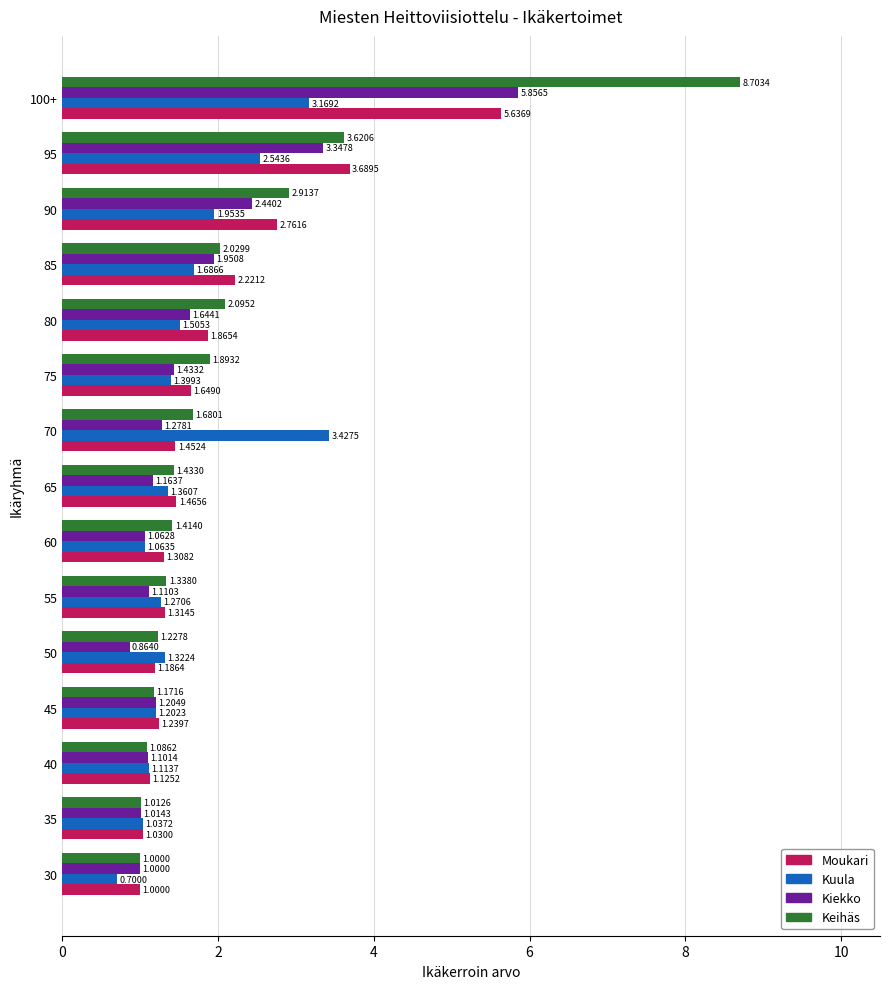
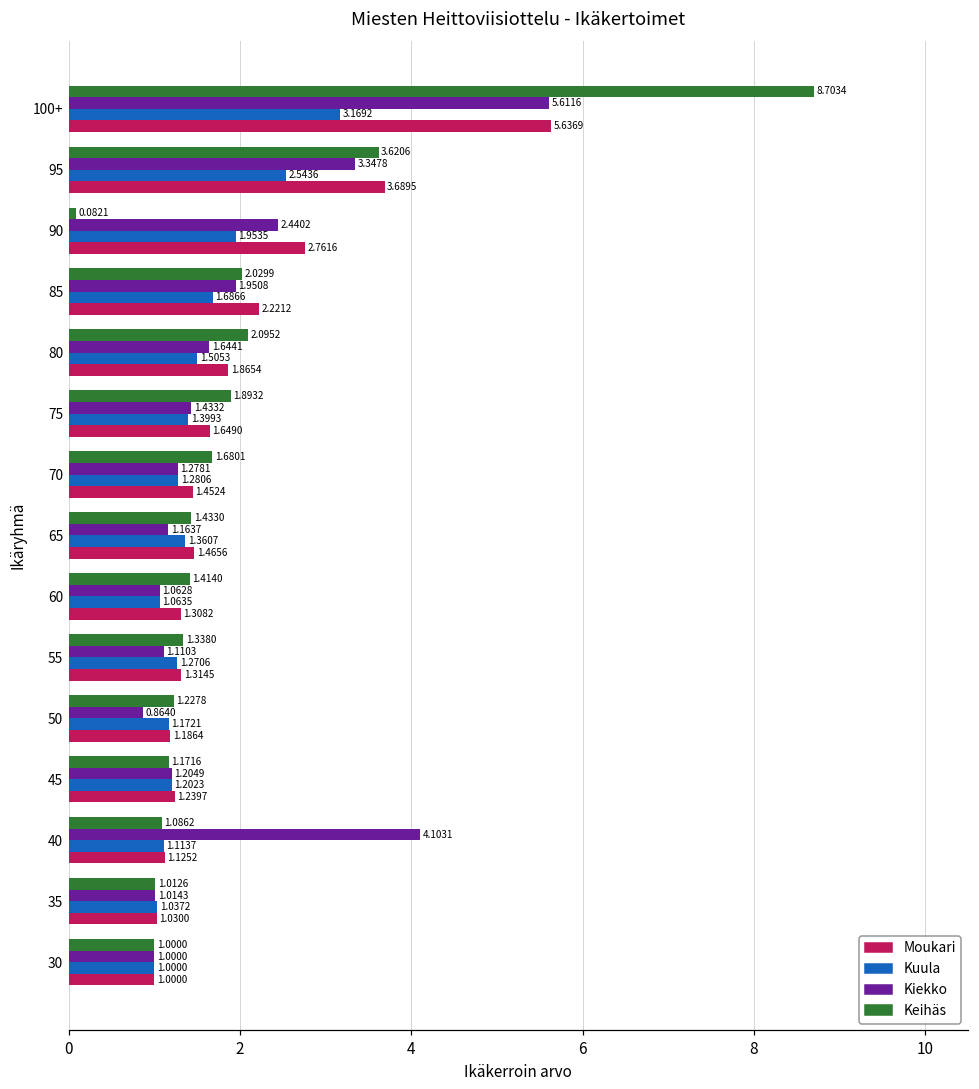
  {
    "Moukari": {
      "100+": 5.6369,
      "95": 3.6895,
      "90": 2.7616,
      "85": 2.2212,
      "80": 1.8654,
      "75": 1.6490,
      "70": 1.4524,
      "65": 1.4656,
      "60": 1.3082,
      "55": 1.3145,
      "50": 1.1864,
      "45": 1.2397,
      "40": 1.1252,
      "35": 1.0300,
      "30": 1.0000
    },
    "Kuula": {
      "100+": 3.1692,
      "95": 2.5436,
      "90": 1.9535,
      "85": 1.6866,
      "80": 1.5053,
      "75": 1.3993,
-     "70": 3.4275,
+     "70": 1.2806,
      "65": 1.3607,
      "60": 1.0635,
      "55": 1.2706,
-     "50": 1.3224,
+     "50": 1.1721,
      "45": 1.2023,
      "40": 1.1137,
      "35": 1.0372,
-     "30": 0.7000
+     "30": 1.0000
    },
    "Kiekko": {
-     "100+": 5.8565,
+     "100+": 5.6116,
      "95": 3.3478,
      "90": 2.4402,
      "85": 1.9508,
      "80": 1.6441,
      "75": 1.4332,
      "70": 1.2781,
      "65": 1.1637,
      "60": 1.0628,
      "55": 1.1103,
      "50": 0.8640,
      "45": 1.2049,
-     "40": 1.1014,
+     "40": 4.1031,
      "35": 1.0143,
      "30": 1.0000
    },
    "Keihäs": {
      "100+": 8.7034,
      "95": 3.6206,
-     "90": 2.9137,
+     "90": 0.0821,
      "85": 2.0299,
      "80": 2.0952,
      "75": 1.8932,
      "70": 1.6801,
      "65": 1.4330,
      "60": 1.4140,
      "55": 1.3380,
      "50": 1.2278,
      "45": 1.1716,
      "40": 1.0862,
      "35": 1.0126,
      "30": 1.0000
    }
  }
